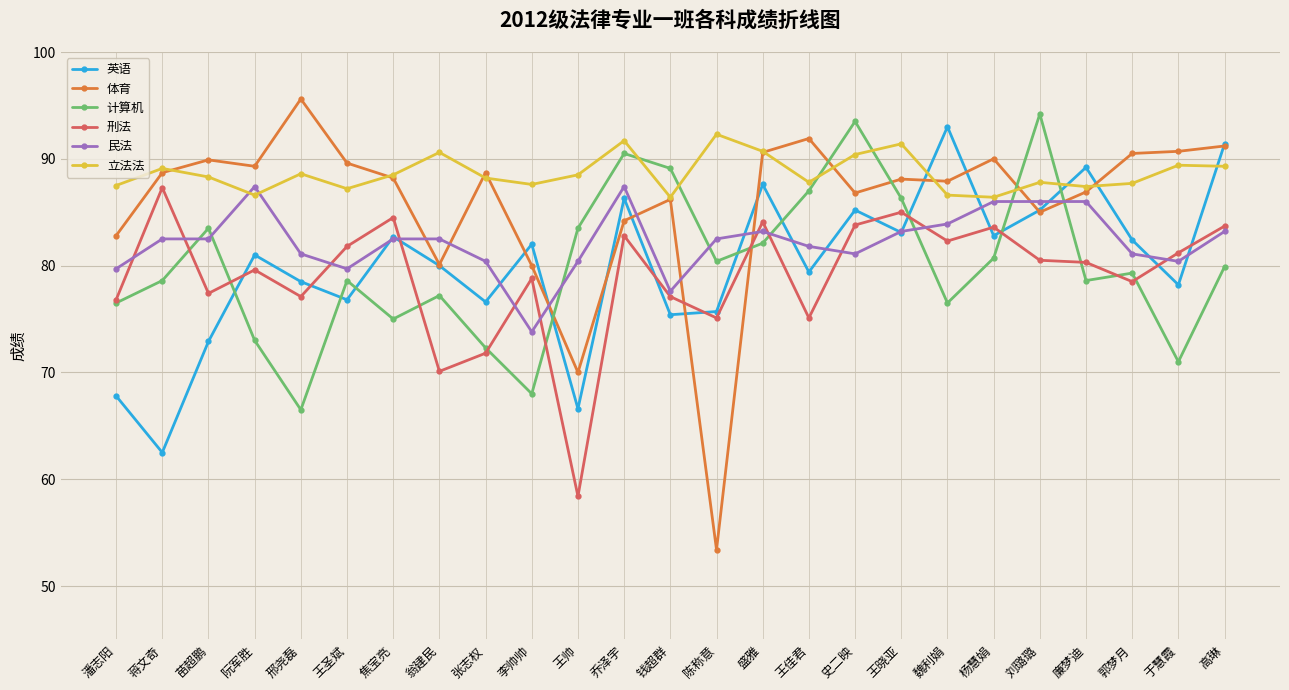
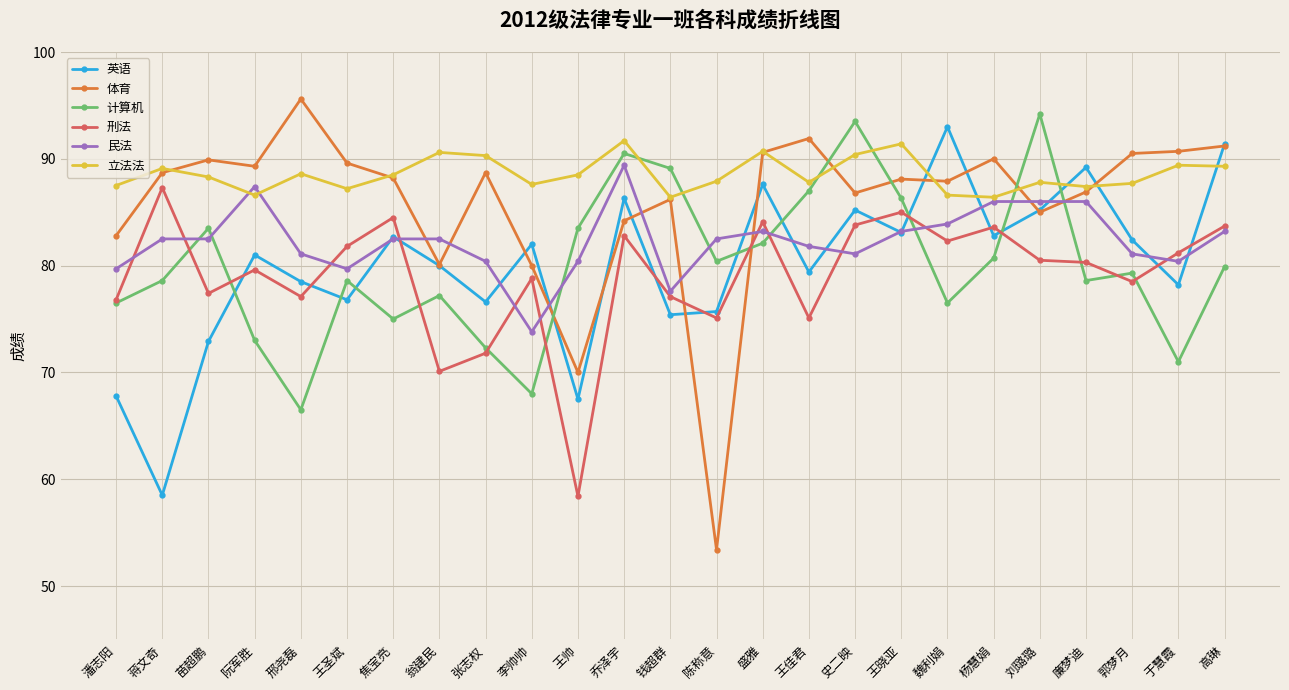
  {
    "英语": {
      "潘志阳": 67.8,
-     "蒋文奇": 62.5,
+     "蒋文奇": 58.5,
      "苗超鹏": 72.9,
      "阮军胜": 81.0,
      "邢尧磊": 78.5,
      "王圣斌": 76.8,
      "张志权": 76.6,
      "李帅帅": 82.0,
-     "王帅": 66.6,
+     "王帅": 67.5,
      "乔泽宇": 86.3,
      "钱超群": 75.4,
      "陈称意": 75.7,
      "盛雅": 87.6,
      "王佳君": 79.4,
      "史二映": 85.2,
      "魏利娟": 93.0,
      "杨慧娟": 82.8,
      "廉梦迪": 89.2,
      "郭梦月": 82.4,
      "于慧霞": 78.2
    },
    "计算机": {
      "潘志阳": 76.5,
      "蒋文奇": 78.6,
      "苗超鹏": 83.5,
      "阮军胜": 73.0,
      "邢尧磊": 66.5,
      "王圣斌": 78.6,
      "焦宝亮": 75.0,
      "翁建民": 77.2,
      "张志权": 72.3,
      "李帅帅": 68.0,
      "王帅": 83.5,
      "乔泽宇": 90.5,
      "钱超群": 89.1,
      "陈称意": 80.4,
      "盛雅": 82.1,
      "王佳君": 87.0,
      "史二映": 93.5,
      "王晓亚": 86.3,
      "魏利娟": 76.5,
      "杨慧娟": 80.7,
      "刘璐璐": 94.2,
      "廉梦迪": 78.6,
      "郭梦月": 79.3,
      "于慧霞": 71.0,
      "高琳": 79.9
    },
    "民法": {
      "潘志阳": 79.7,
      "蒋文奇": 82.5,
      "苗超鹏": 82.5,
      "阮军胜": 87.4,
      "邢尧磊": 81.1,
      "王圣斌": 79.7,
      "翁建民": 82.5,
      "张志权": 80.4,
      "李帅帅": 73.8,
      "王帅": 80.4,
-     "乔泽宇": 87.4,
+     "乔泽宇": 89.4,
      "钱超群": 77.6,
      "陈称意": 82.5,
      "盛雅": 83.2,
      "王佳君": 81.8,
      "史二映": 81.1,
      "魏利娟": 83.9,
      "杨慧娟": 86.0,
      "刘璐璐": 86.0,
      "廉梦迪": 86.0,
      "郭梦月": 81.1,
      "于慧霞": 80.4,
      "高琳": 83.2
    },
    "立法法": {
      "潘志阳": 87.5,
      "蒋文奇": 89.1,
      "苗超鹏": 88.3,
      "阮军胜": 86.6,
      "邢尧磊": 88.6,
      "王圣斌": 87.2,
      "焦宝亮": 88.5,
      "翁建民": 90.6,
-     "张志权": 88.2,
+     "张志权": 90.3,
      "李帅帅": 87.6,
      "王帅": 88.5,
      "乔泽宇": 91.7,
-     "陈称意": 92.3,
+     "陈称意": 87.9,
      "王佳君": 87.8,
      "史二映": 90.4,
      "王晓亚": 91.4,
      "魏利娟": 86.6,
      "杨慧娟": 86.4,
      "刘璐璐": 87.8,
      "廉梦迪": 87.4,
      "郭梦月": 87.7,
      "于慧霞": 89.4,
      "高琳": 89.3
    }
  }
